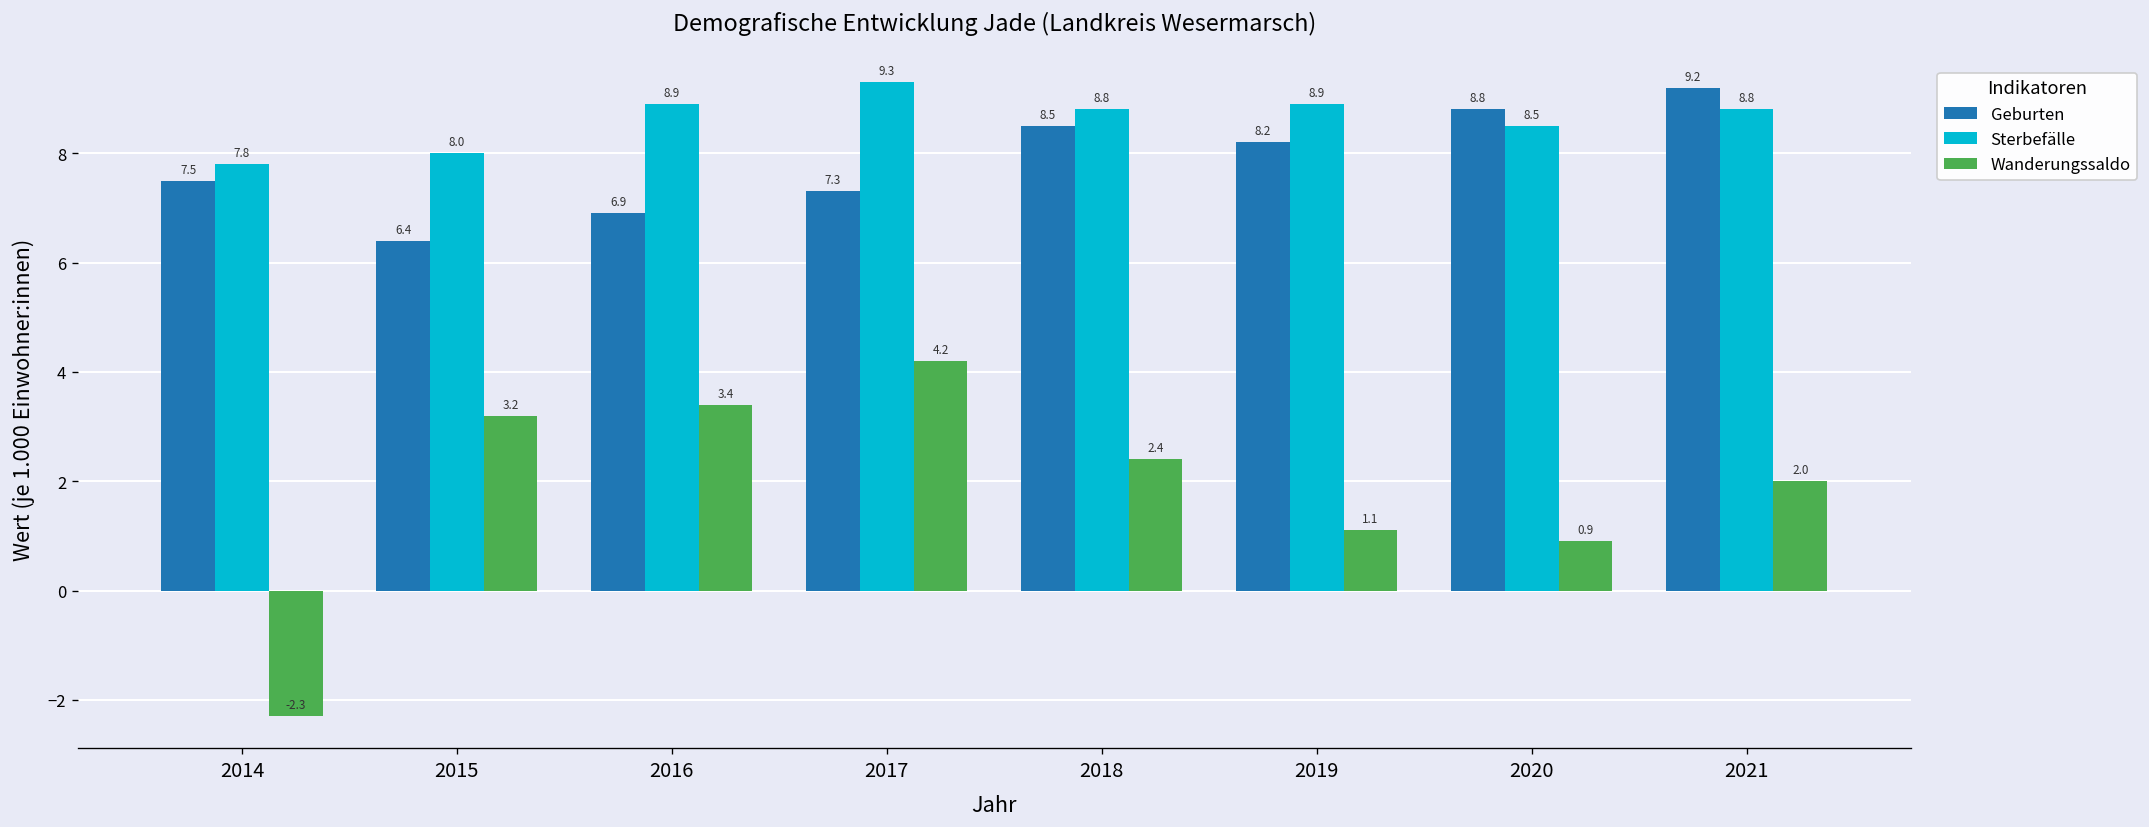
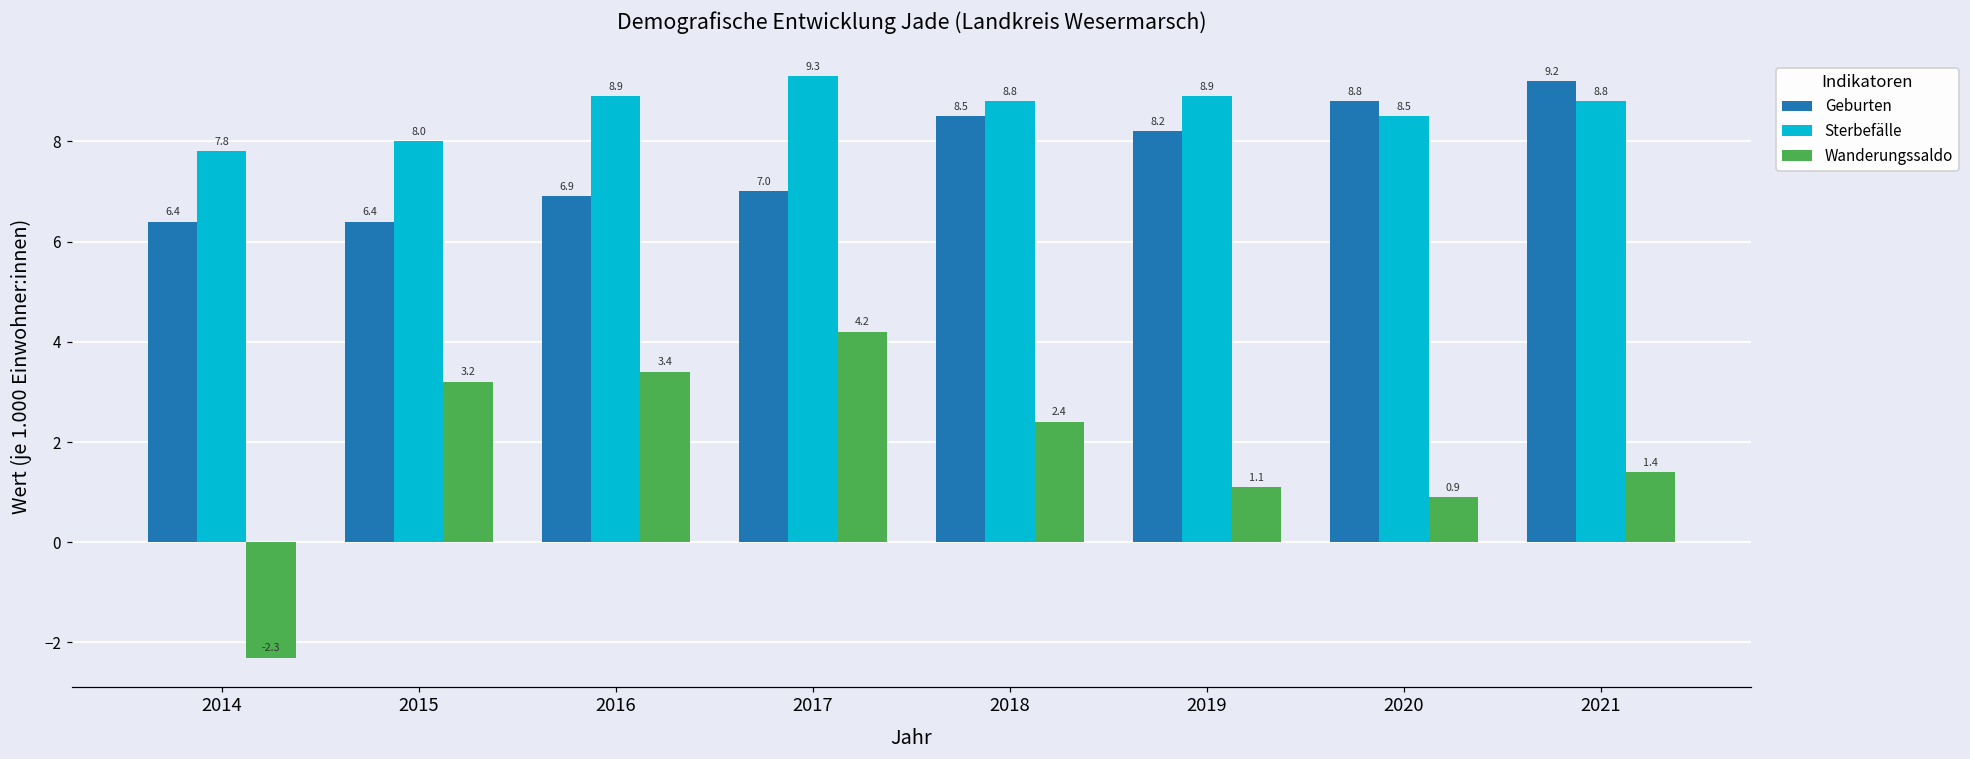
  {
    "Geburten": {
-     "2014": 7.5,
+     "2014": 6.4,
      "2015": 6.4,
      "2016": 6.9,
-     "2017": 7.3,
+     "2017": 7.0,
      "2018": 8.5,
      "2019": 8.2,
      "2020": 8.8,
      "2021": 9.2
    },
    "Sterbefälle": {
      "2014": 7.8,
      "2015": 8.0,
      "2016": 8.9,
      "2017": 9.3,
      "2018": 8.8,
      "2019": 8.9,
      "2020": 8.5,
      "2021": 8.8
    },
    "Wanderungssaldo": {
      "2014": -2.3,
      "2015": 3.2,
      "2016": 3.4,
      "2017": 4.2,
      "2018": 2.4,
      "2019": 1.1,
      "2020": 0.9,
-     "2021": 2.0
+     "2021": 1.4
    }
  }
